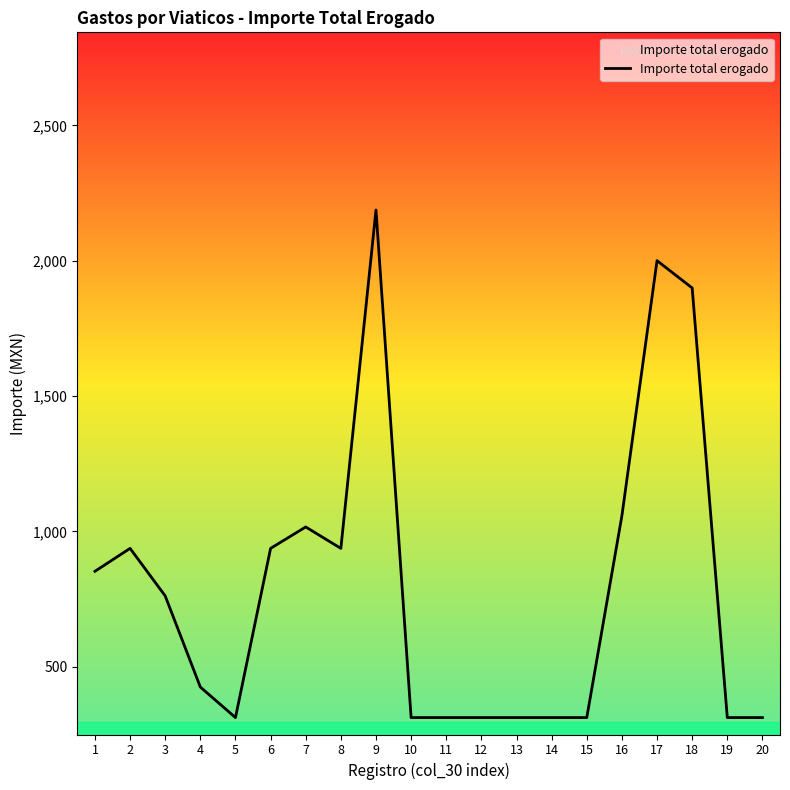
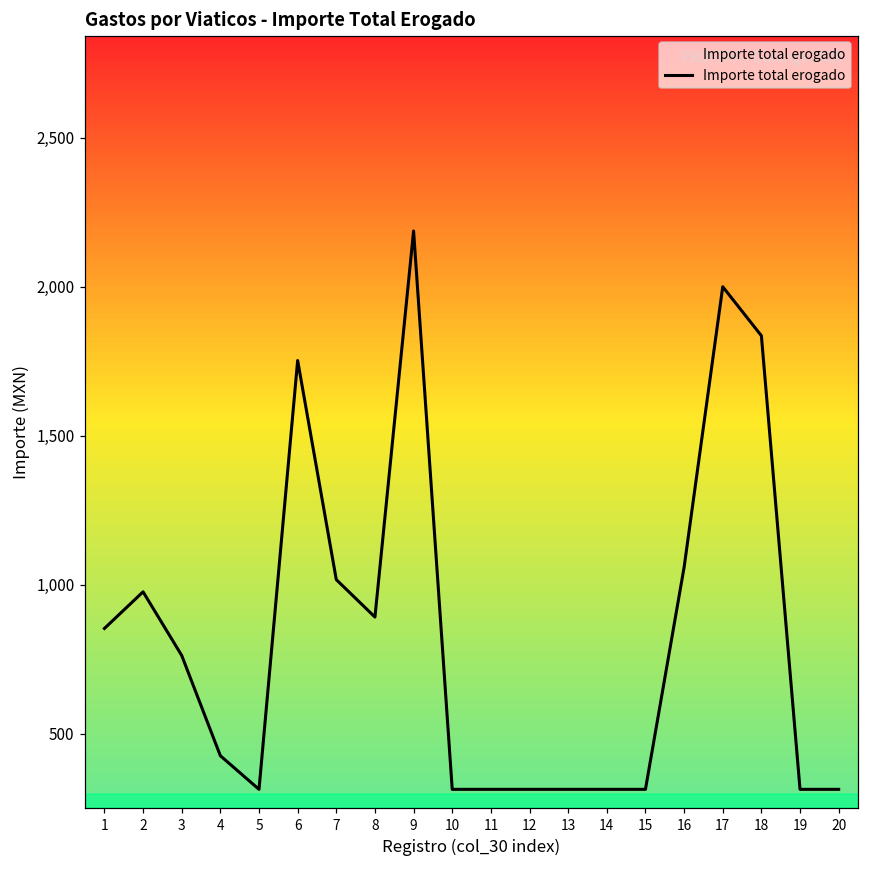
  {
    "1": "850",
-   "2": "940",
+   "2": "980",
    "3": "760",
    "4": "430",
    "5": "310",
-   "6": "940",
+   "6": "1,750",
    "7": "1,020",
-   "8": "940",
+   "8": "890",
    "9": "2,190",
    "10": "310",
    "11": "310",
    "12": "310",
    "13": "310",
    "14": "310",
    "15": "310",
    "16": "1,060",
    "17": "2,000",
-   "18": "1,900",
+   "18": "1,840",
    "19": "310",
    "20": "310"
  }
